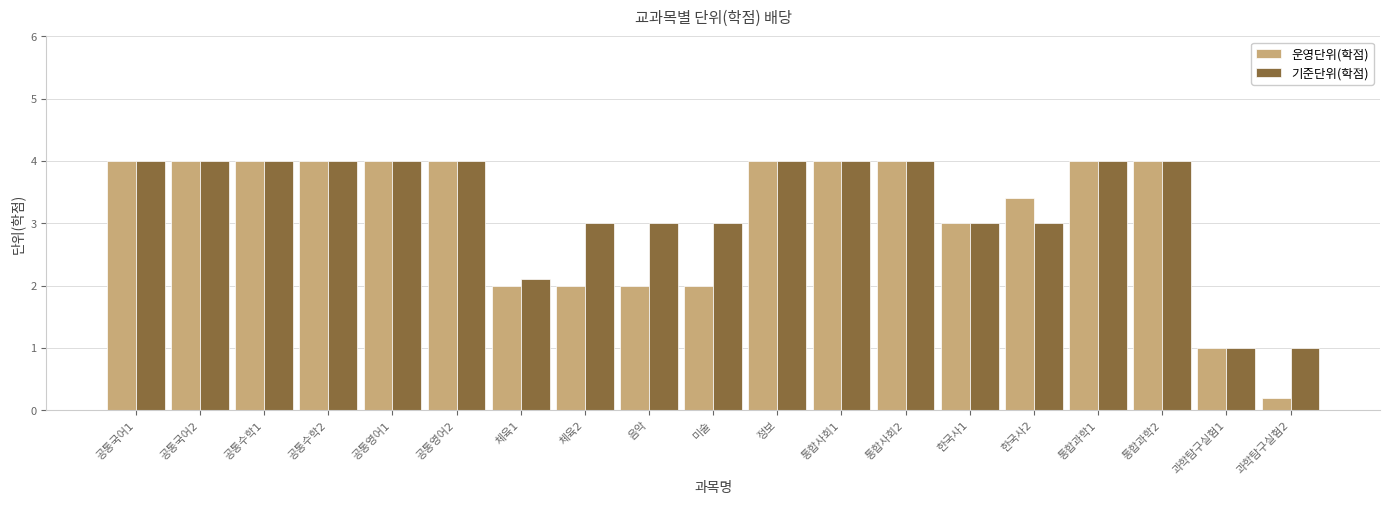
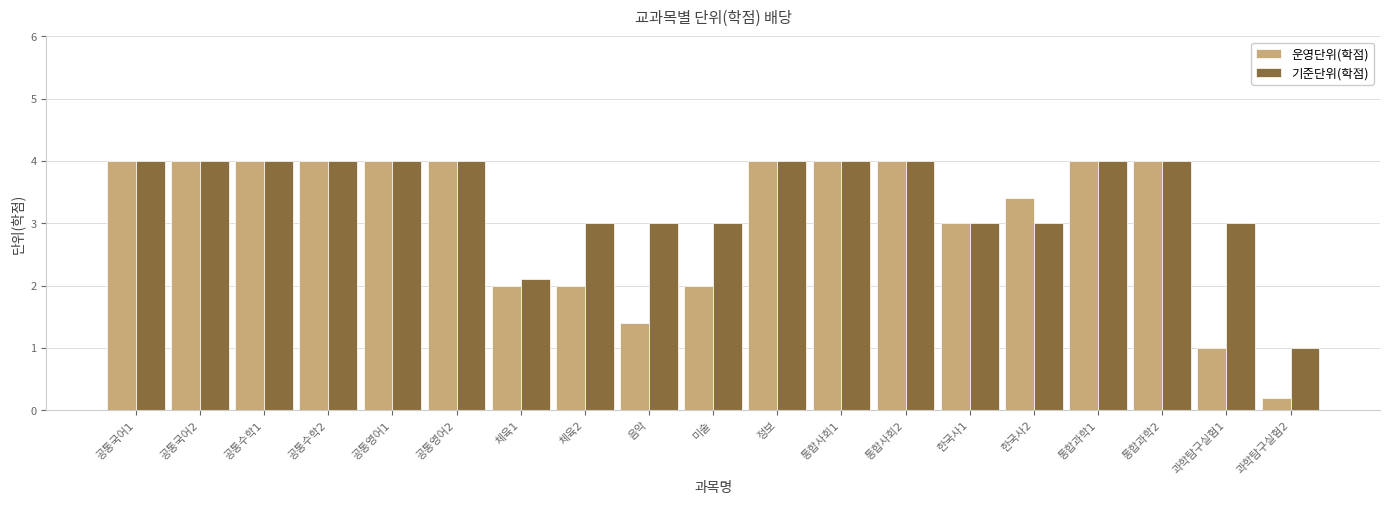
  {
    "운영단위(학점)": {
      "공통국어1": 4.0,
      "공통국어2": 4.0,
      "공통수학1": 4.0,
      "공통수학2": 4.0,
      "공통영어1": 4.0,
      "공통영어2": 4.0,
      "체육1": 2.0,
      "체육2": 2.0,
-     "음악": 2.0,
+     "음악": 1.4,
      "미술": 2.0,
      "정보": 4.0,
      "통합사회1": 4.0,
      "통합사회2": 4.0,
      "한국사1": 3.0,
      "한국사2": 3.4,
      "통합과학1": 4.0,
      "통합과학2": 4.0,
      "과학탐구실험1": 1.0,
      "과학탐구실험2": 0.2
    },
    "기준단위(학점)": {
      "공통국어1": 4,
      "공통국어2": 4,
      "공통수학1": 4,
      "공통수학2": 4,
      "공통영어1": 4,
      "공통영어2": 4,
      "체육1": 2.1,
      "체육2": 3,
      "음악": 3,
      "미술": 3,
      "정보": 4,
      "통합사회1": 4,
      "통합사회2": 4,
      "한국사1": 3,
      "한국사2": 3,
      "통합과학1": 4,
      "통합과학2": 4,
-     "과학탐구실험1": 1,
+     "과학탐구실험1": 3,
      "과학탐구실험2": 1
    }
  }
